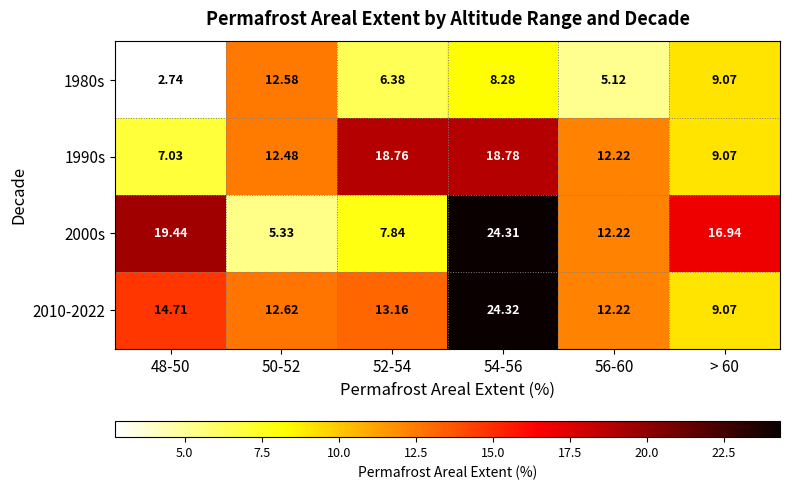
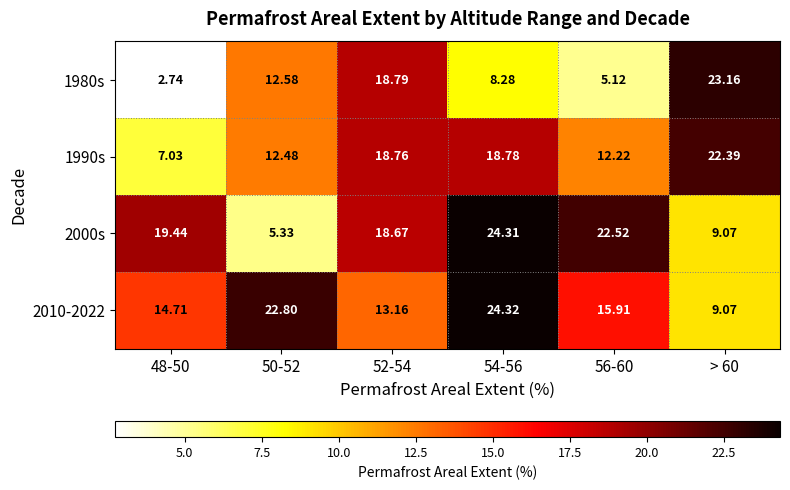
  {
    "1980s": {
      "48-50": 2.74,
      "50-52": 12.58,
-     "52-54": 6.38,
+     "52-54": 18.79,
      "54-56": 8.28,
      "56-60": 5.12,
-     "> 60": 9.07
+     "> 60": 23.16
    },
    "1990s": {
      "48-50": 7.03,
      "50-52": 12.48,
      "52-54": 18.76,
      "54-56": 18.78,
      "56-60": 12.22,
-     "> 60": 9.07
+     "> 60": 22.39
    },
    "2000s": {
      "48-50": 19.44,
      "50-52": 5.33,
-     "52-54": 7.84,
+     "52-54": 18.67,
      "54-56": 24.31,
-     "56-60": 12.22,
-     "> 60": 16.94
+     "56-60": 22.52,
+     "> 60": 9.07
    },
    "2010-2022": {
      "48-50": 14.71,
-     "50-52": 12.62,
+     "50-52": 22.80,
      "52-54": 13.16,
      "54-56": 24.32,
-     "56-60": 12.22,
+     "56-60": 15.91,
      "> 60": 9.07
    }
  }
